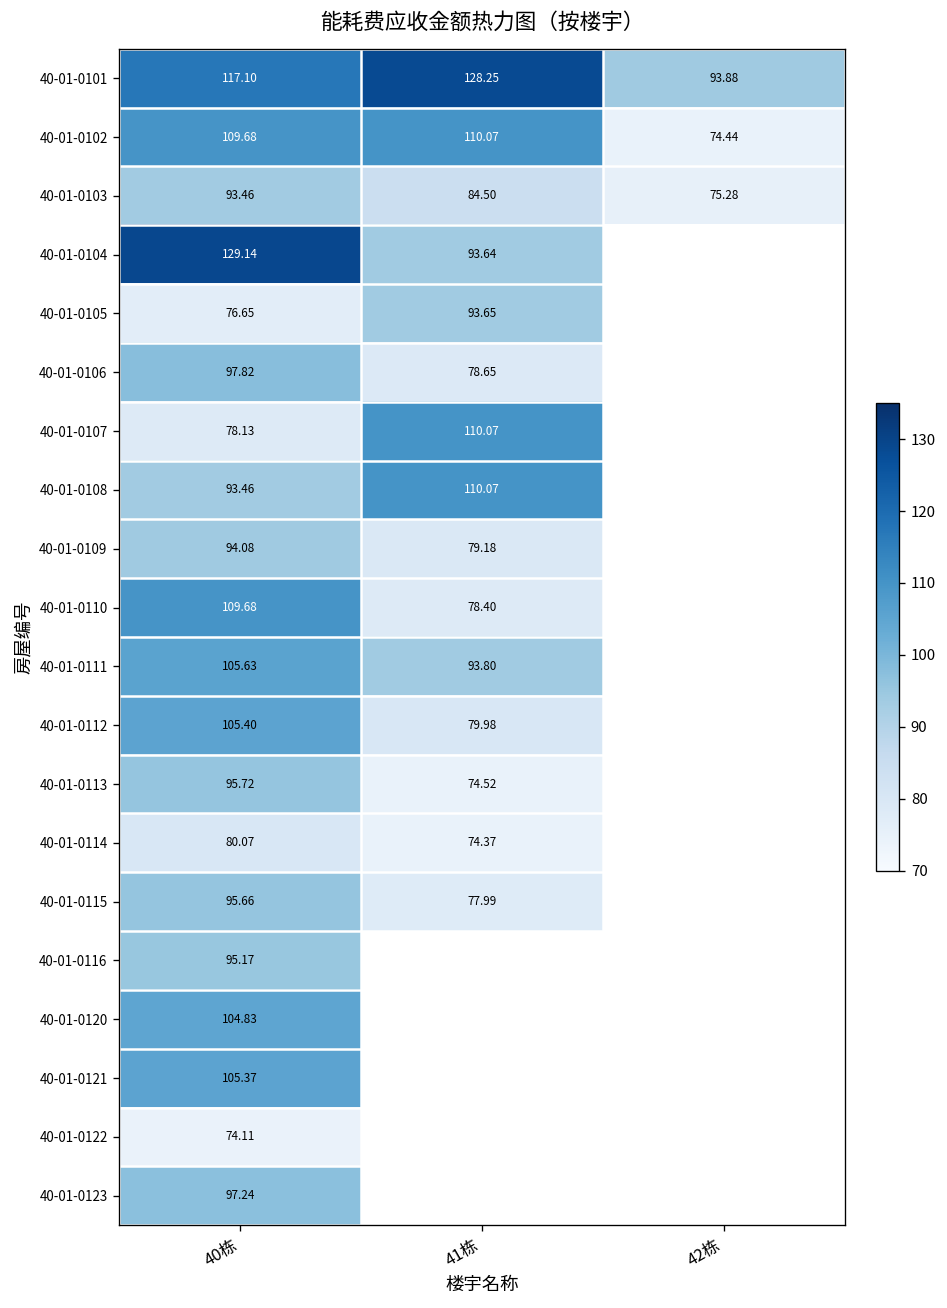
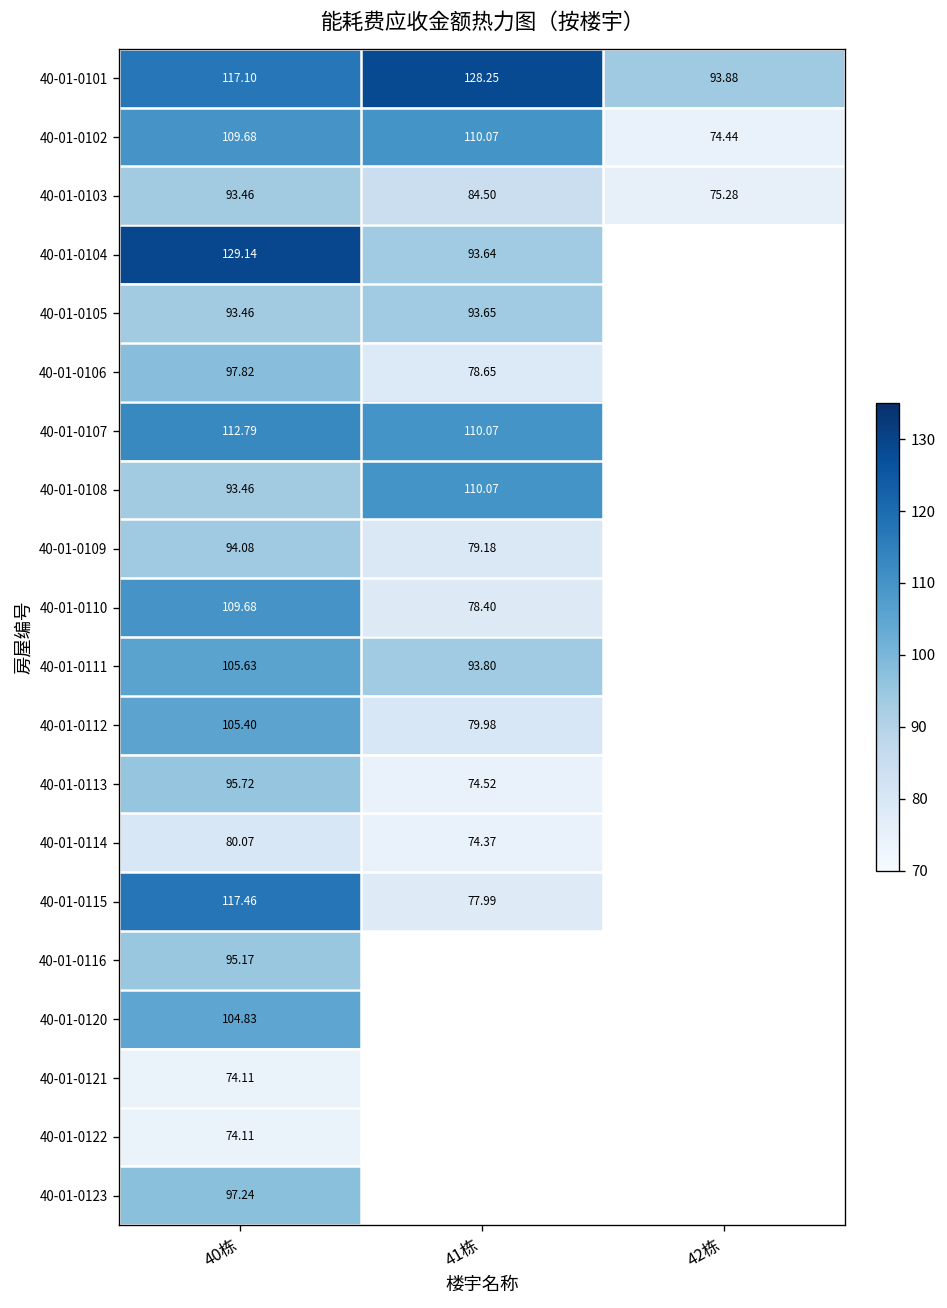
  {
    "40-01-0101": {
      "40栋": 117.10,
      "41栋": 128.25,
      "42栋": 93.88
    },
    "40-01-0102": {
      "40栋": 109.68,
      "41栋": 110.07,
      "42栋": 74.44
    },
    "40-01-0103": {
      "40栋": 93.46,
      "41栋": 84.50,
      "42栋": 75.28
    },
    "40-01-0104": {
      "40栋": 129.14,
      "41栋": 93.64
    },
    "40-01-0105": {
-     "40栋": 76.65,
+     "40栋": 93.46,
      "41栋": 93.65
    },
    "40-01-0106": {
      "40栋": 97.82,
      "41栋": 78.65
    },
    "40-01-0107": {
-     "40栋": 78.13,
+     "40栋": 112.79,
      "41栋": 110.07
    },
    "40-01-0108": {
      "40栋": 93.46,
      "41栋": 110.07
    },
    "40-01-0109": {
      "40栋": 94.08,
      "41栋": 79.18
    },
    "40-01-0110": {
      "40栋": 109.68,
      "41栋": 78.40
    },
    "40-01-0111": {
      "40栋": 105.63,
      "41栋": 93.80
    },
    "40-01-0112": {
      "40栋": 105.40,
      "41栋": 79.98
    },
    "40-01-0113": {
      "40栋": 95.72,
      "41栋": 74.52
    },
    "40-01-0114": {
      "40栋": 80.07,
      "41栋": 74.37
    },
    "40-01-0115": {
-     "40栋": 95.66,
+     "40栋": 117.46,
      "41栋": 77.99
    },
    "40-01-0116": {
      "40栋": 95.17
    },
    "40-01-0120": {
      "40栋": 104.83
    },
    "40-01-0121": {
-     "40栋": 105.37
+     "40栋": 74.11
    },
    "40-01-0122": {
      "40栋": 74.11
    },
    "40-01-0123": {
      "40栋": 97.24
    }
  }
